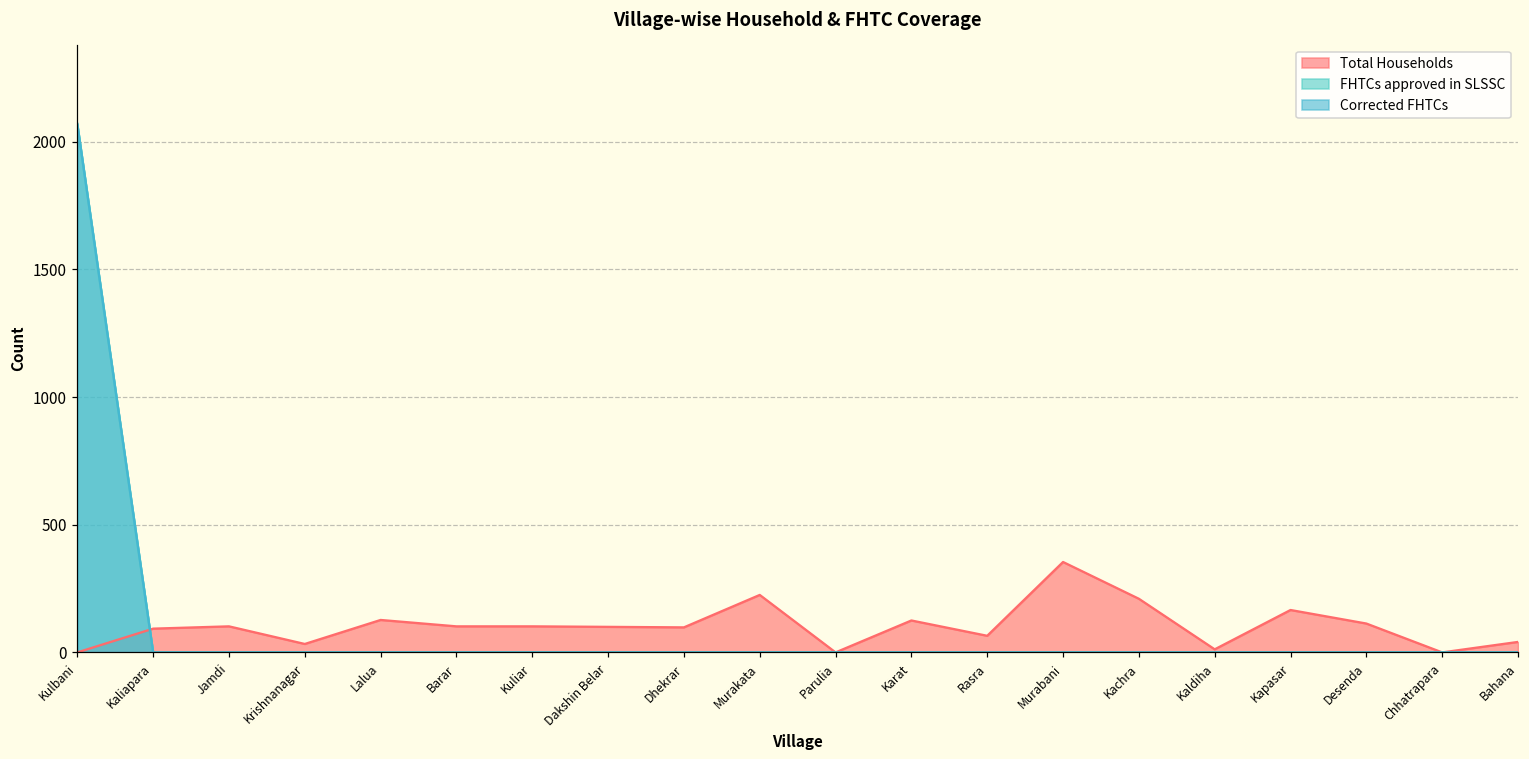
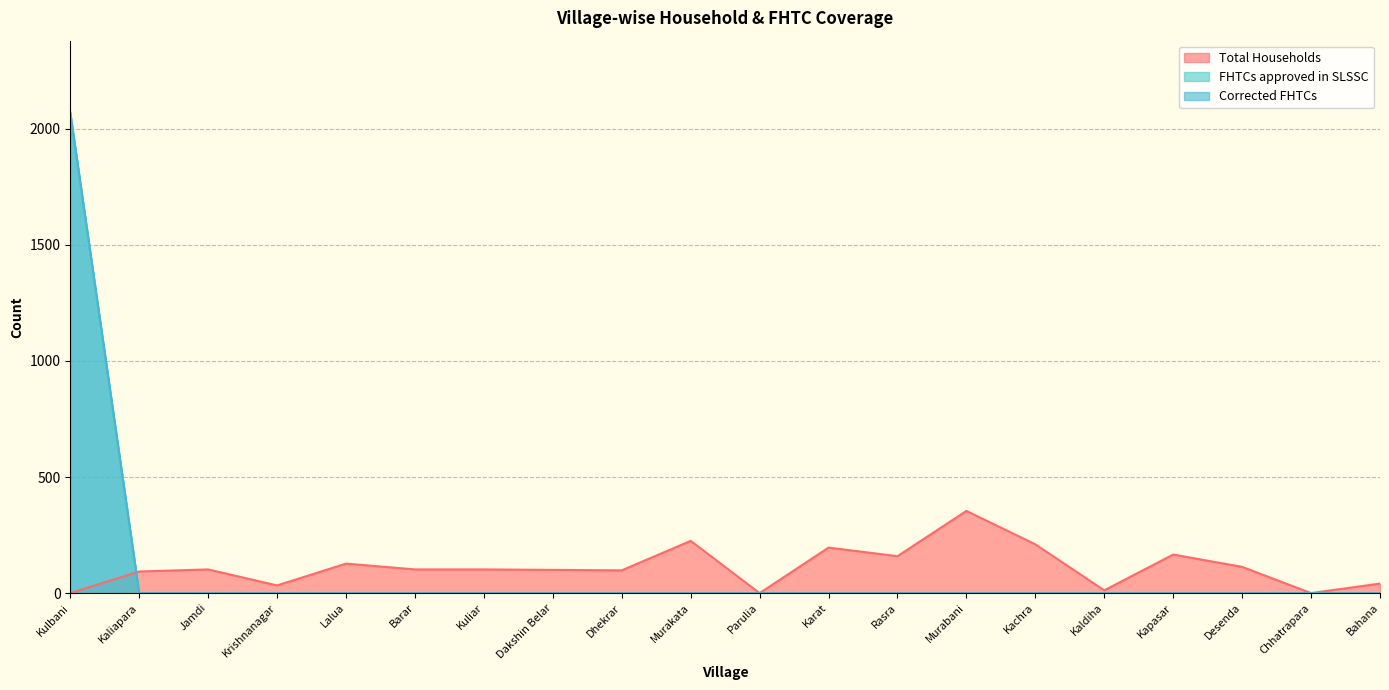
  {
    "Total Households": {
      "Kulbani": 0,
      "Kaliapara": 90,
      "Jamdi": 100,
      "Krishnanagar": 30,
      "Lalua": 130,
      "Barar": 100,
      "Kuliar": 100,
      "Dakshin Belar": 100,
      "Dhekrar": 100,
      "Murakata": 230,
-     "Karat": 130,
-     "Rasra": 70,
+     "Karat": 200,
+     "Rasra": 160,
      "Murabani": 350,
      "Kachra": 210,
      "Kaldiha": 10,
      "Kapasar": 170,
      "Desenda": 110,
      "Bahana": 40
    },
    "Corrected FHTCs": {
      "Kulbani": 2070,
      "Kaliapara": 0,
      "Jamdi": 0,
      "Krishnanagar": 0,
      "Lalua": 0,
      "Barar": 0,
      "Kuliar": 0,
      "Dakshin Belar": 0,
      "Dhekrar": 0,
      "Murakata": 0,
      "Karat": 0,
      "Rasra": 0,
      "Murabani": 0,
      "Kachra": 0,
      "Kaldiha": 0,
      "Kapasar": 0,
      "Desenda": 0,
      "Bahana": 0
    }
  }
